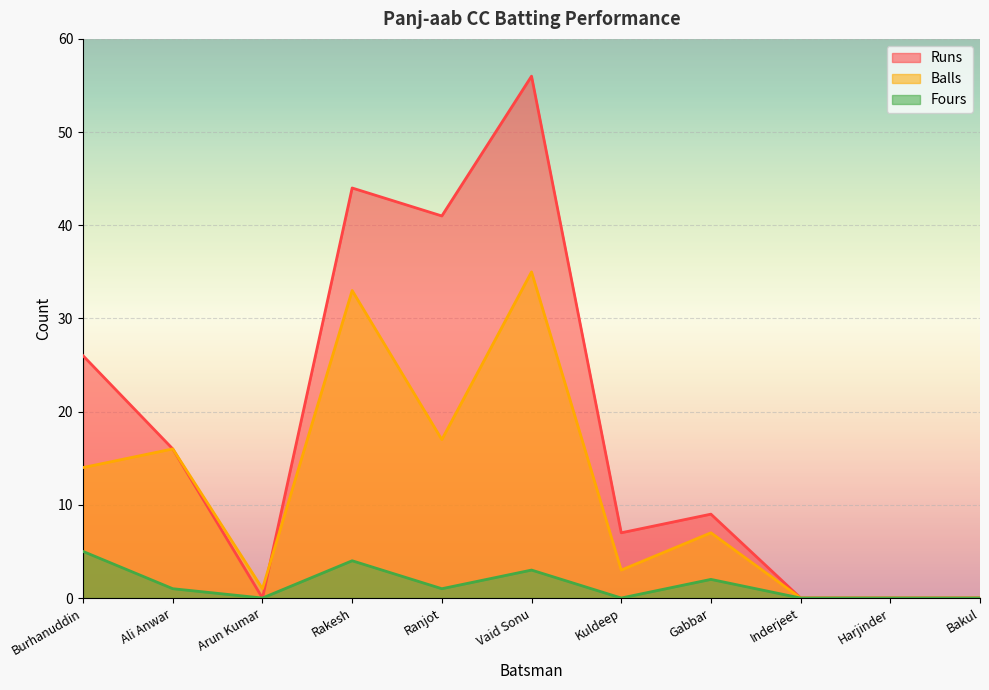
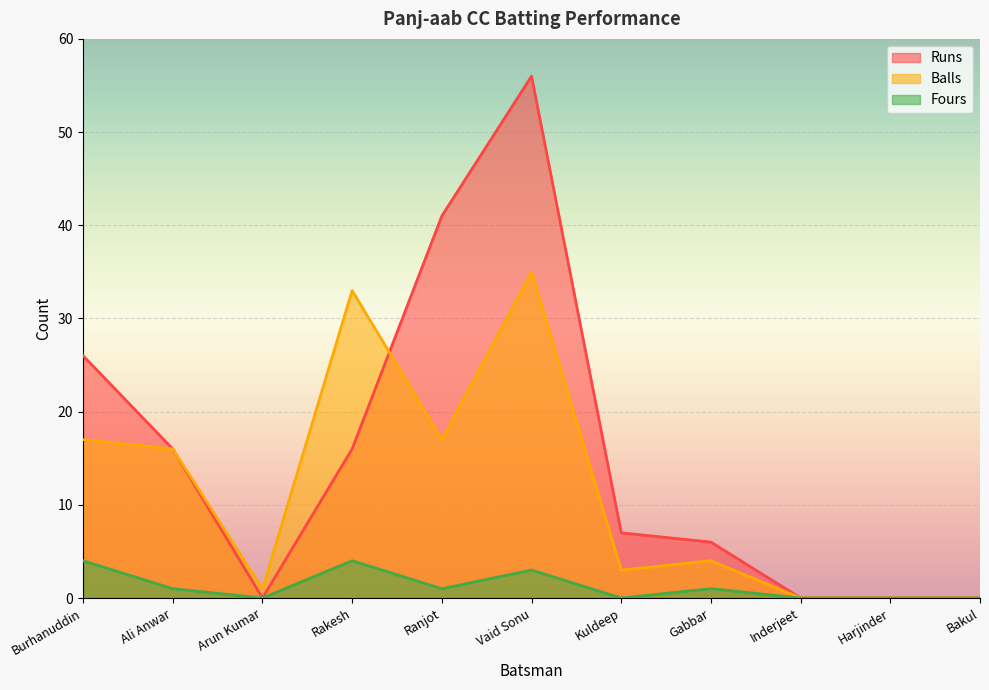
  {
    "Runs": {
      "Burhanuddin": 26,
-     "Rakesh": 44,
+     "Rakesh": 16,
      "Ranjot": 41,
      "Vaid Sonu": 56,
      "Kuldeep": 7,
-     "Gabbar": 9
+     "Gabbar": 6
    },
    "Balls": {
-     "Burhanuddin": 14,
+     "Burhanuddin": 17,
      "Arun Kumar": 1,
      "Rakesh": 33,
      "Ranjot": 17,
      "Vaid Sonu": 35,
      "Kuldeep": 3,
-     "Gabbar": 7
+     "Gabbar": 4
    },
    "Fours": {
-     "Burhanuddin": 5,
+     "Burhanuddin": 4,
      "Ali Anwar": 1,
      "Rakesh": 4,
      "Ranjot": 1,
      "Vaid Sonu": 3,
      "Kuldeep": 0,
-     "Gabbar": 2
+     "Gabbar": 1
    }
  }
